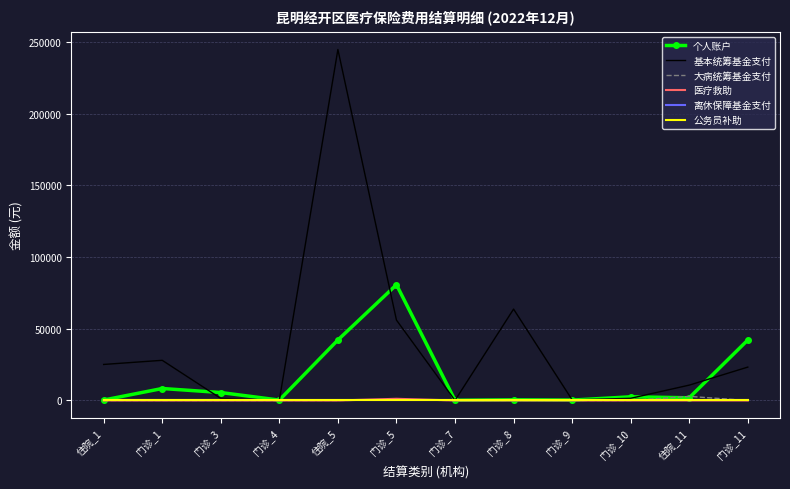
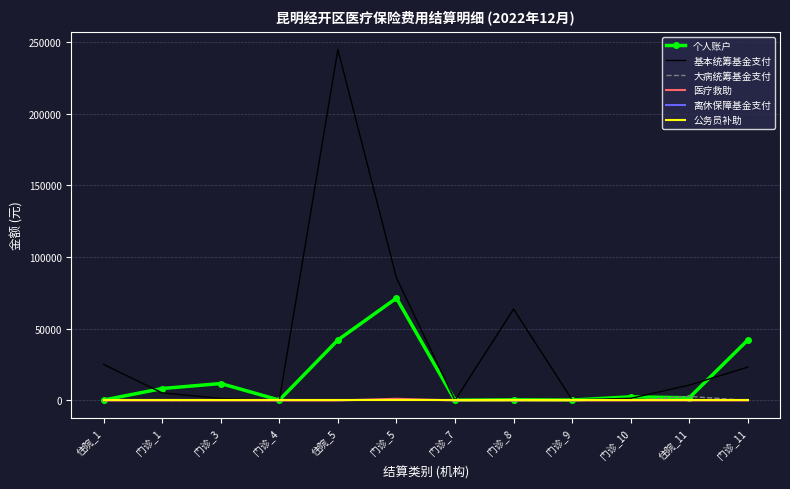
  {
    "个人账户": {
      "门诊_1": 8000,
-     "门诊_3": 6000,
+     "门诊_3": 12000,
      "住院_5": 42000,
-     "门诊_5": 81000,
+     "门诊_5": 71000,
      "门诊_11": 42000
    },
    "基本统筹基金支付": {
      "住院_1": 25000,
-     "门诊_1": 28000,
+     "门诊_1": 5000,
      "住院_5": 245000,
-     "门诊_5": 56000,
+     "门诊_5": 85000,
      "门诊_8": 64000,
      "住院_11": 11000,
      "门诊_11": 23000
    }
  }
